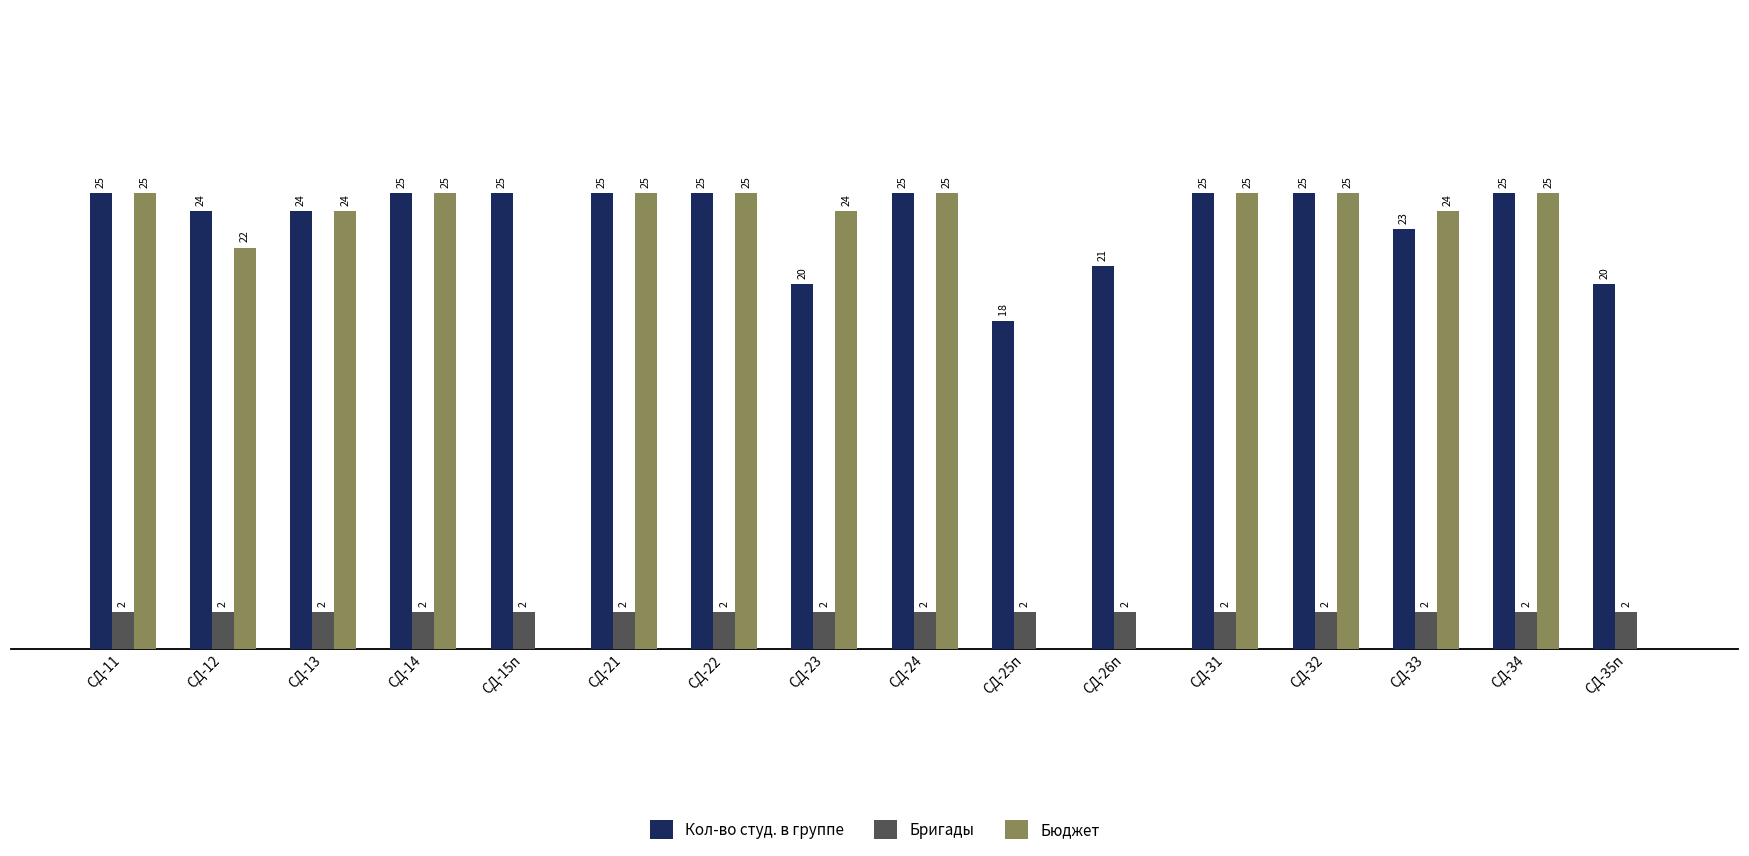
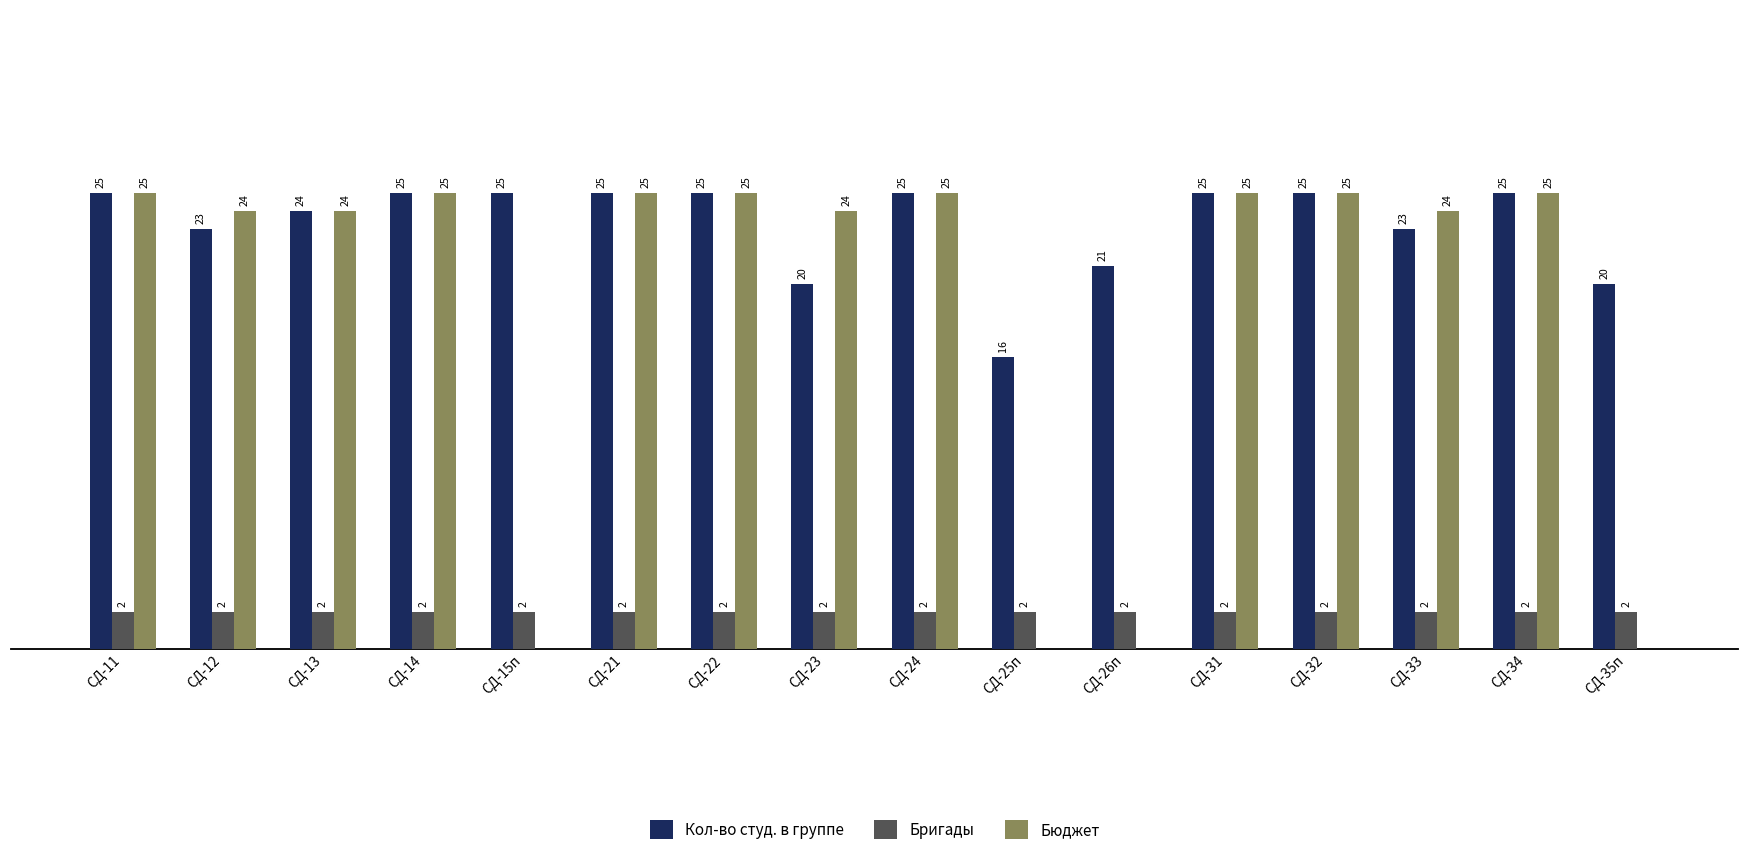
  {
    "Кол-во студ. в группе": {
      "СД-11": 25,
-     "СД-12": 24,
+     "СД-12": 23,
      "СД-13": 24,
      "СД-14": 25,
      "СД-15п": 25,
      "СД-21": 25,
      "СД-22": 25,
      "СД-23": 20,
      "СД-24": 25,
-     "СД-25п": 18,
+     "СД-25п": 16,
      "СД-26п": 21,
      "СД-31": 25,
      "СД-32": 25,
      "СД-33": 23,
      "СД-34": 25,
      "СД-35п": 20
    },
    "Бригады": {
      "СД-11": 2,
      "СД-12": 2,
      "СД-13": 2,
      "СД-14": 2,
      "СД-15п": 2,
      "СД-21": 2,
      "СД-22": 2,
      "СД-23": 2,
      "СД-24": 2,
      "СД-25п": 2,
      "СД-26п": 2,
      "СД-31": 2,
      "СД-32": 2,
      "СД-33": 2,
      "СД-34": 2,
      "СД-35п": 2
    },
    "Бюджет": {
      "СД-11": 25,
-     "СД-12": 22,
+     "СД-12": 24,
      "СД-13": 24,
      "СД-14": 25,
      "СД-21": 25,
      "СД-22": 25,
      "СД-23": 24,
      "СД-24": 25,
      "СД-31": 25,
      "СД-32": 25,
      "СД-33": 24,
      "СД-34": 25
    }
  }
